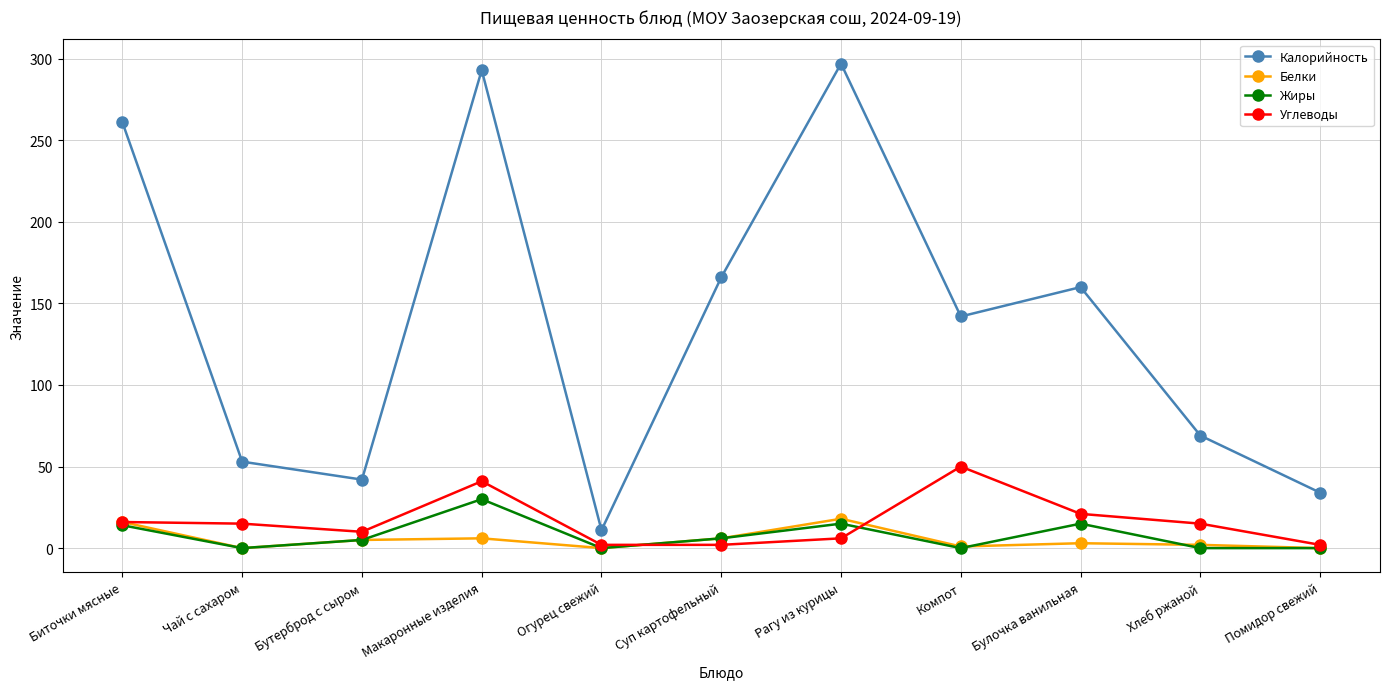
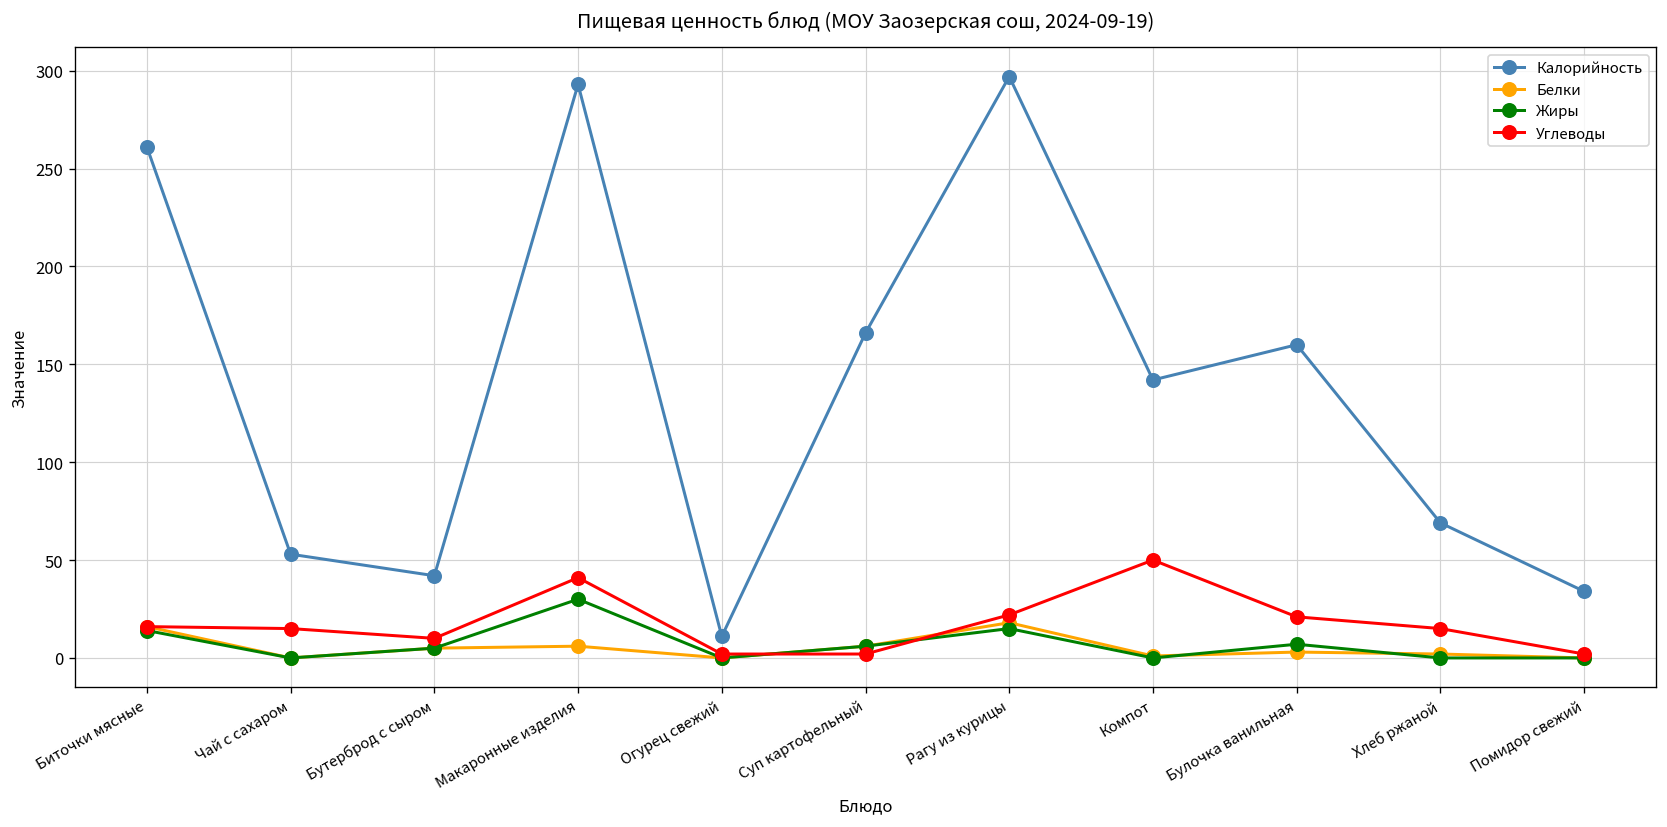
  {
    "Калорийность": {
      "Биточки мясные": 261,
      "Чай с сахаром": 53,
      "Бутерброд с сыром": 42,
      "Макаронные изделия": 293,
      "Огурец свежий": 11,
      "Суп картофельный": 166,
      "Рагу из курицы": 297,
      "Компот": 142,
      "Булочка ванильная": 160,
      "Хлеб ржаной": 69,
      "Помидор свежий": 34
    },
    "Белки": {
      "Макаронные изделия": 6,
      "Рагу из курицы": 18,
      "Булочка ванильная": 3,
      "Хлеб ржаной": 2
    },
    "Жиры": {
      "Биточки мясные": 14,
      "Макаронные изделия": 30,
      "Рагу из курицы": 15,
-     "Булочка ванильная": 15,
+     "Булочка ванильная": 7,
      "Хлеб ржаной": 0
    },
    "Углеводы": {
      "Чай с сахаром": 15,
      "Бутерброд с сыром": 10,
      "Макаронные изделия": 41,
      "Огурец свежий": 2,
      "Суп картофельный": 2,
-     "Рагу из курицы": 6,
+     "Рагу из курицы": 22,
      "Компот": 50,
      "Булочка ванильная": 21,
      "Хлеб ржаной": 15,
      "Помидор свежий": 2
    }
  }
